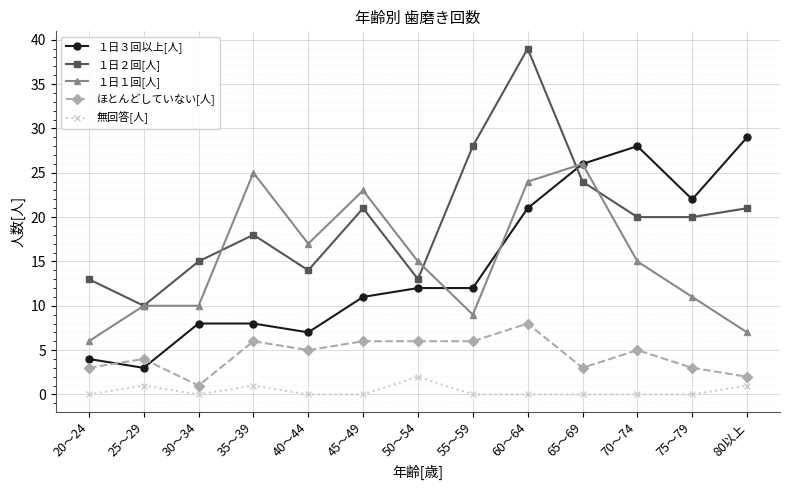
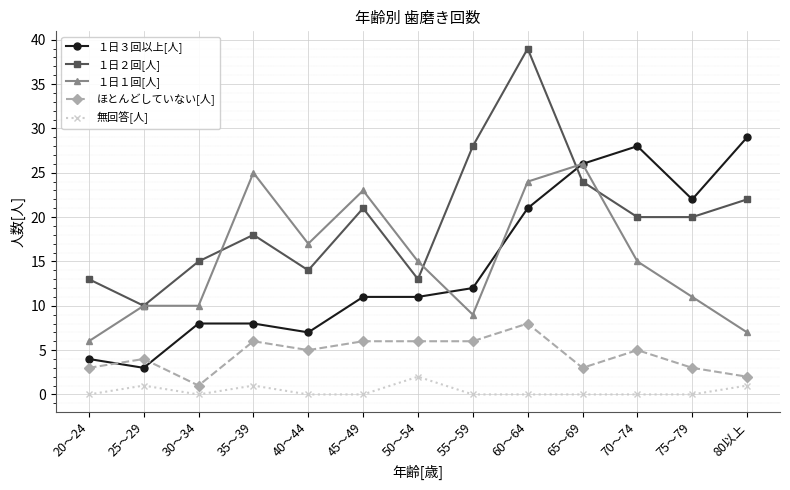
  {
    "１日３回以上[人]": {
      "20～24": 4,
      "25～29": 3,
      "30～34": 8,
      "35～39": 8,
      "40～44": 7,
      "45～49": 11,
-     "50～54": 12,
+     "50～54": 11,
      "55～59": 12,
      "60～64": 21,
      "70～74": 28,
      "75～79": 22,
      "80以上": 29
    },
    "１日２回[人]": {
      "20～24": 13,
      "30～34": 15,
      "35～39": 18,
      "40～44": 14,
      "45～49": 21,
      "50～54": 13,
      "55～59": 28,
      "60～64": 39,
      "65～69": 24,
      "70～74": 20,
      "75～79": 20,
-     "80以上": 21
+     "80以上": 22
    }
  }
